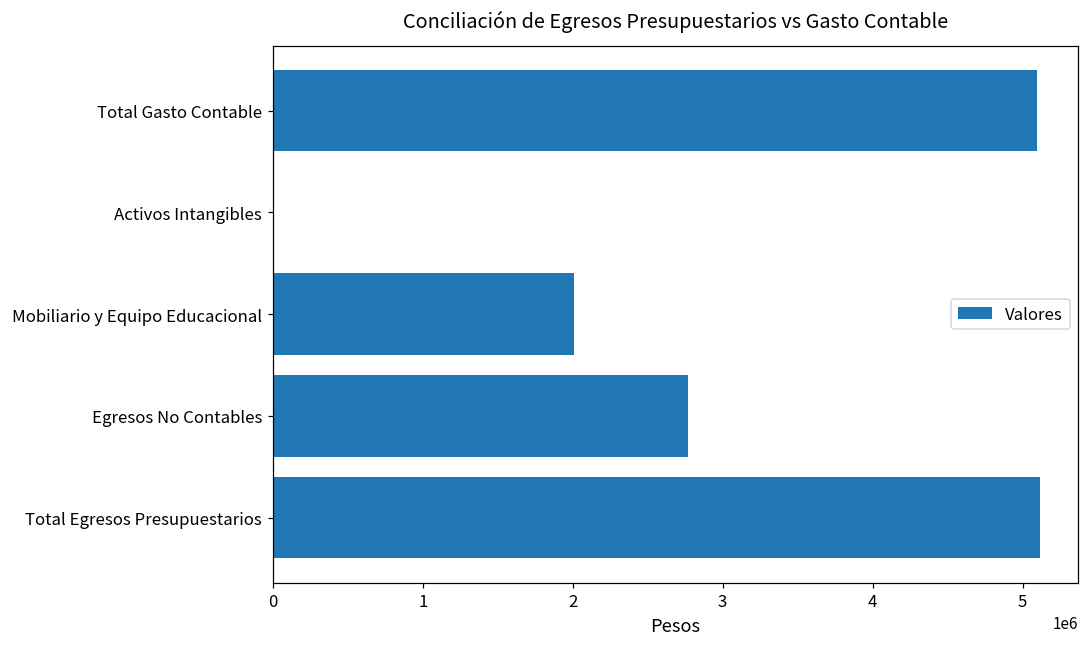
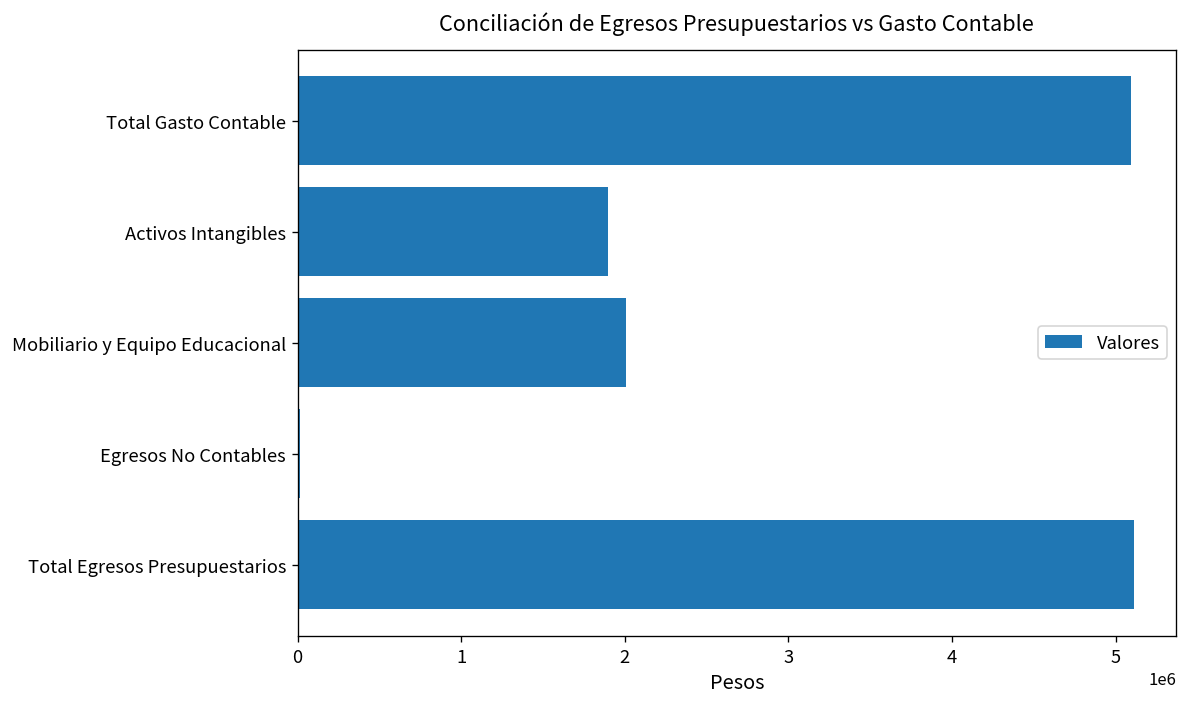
  {
    "Total Gasto Contable": 5100000,
-   "Activos Intangibles": 10000,
+   "Activos Intangibles": 1900000,
    "Mobiliario y Equipo Educacional": 2010000,
-   "Egresos No Contables": 2770000,
+   "Egresos No Contables": 20000,
    "Total Egresos Presupuestarios": 5110000
  }
